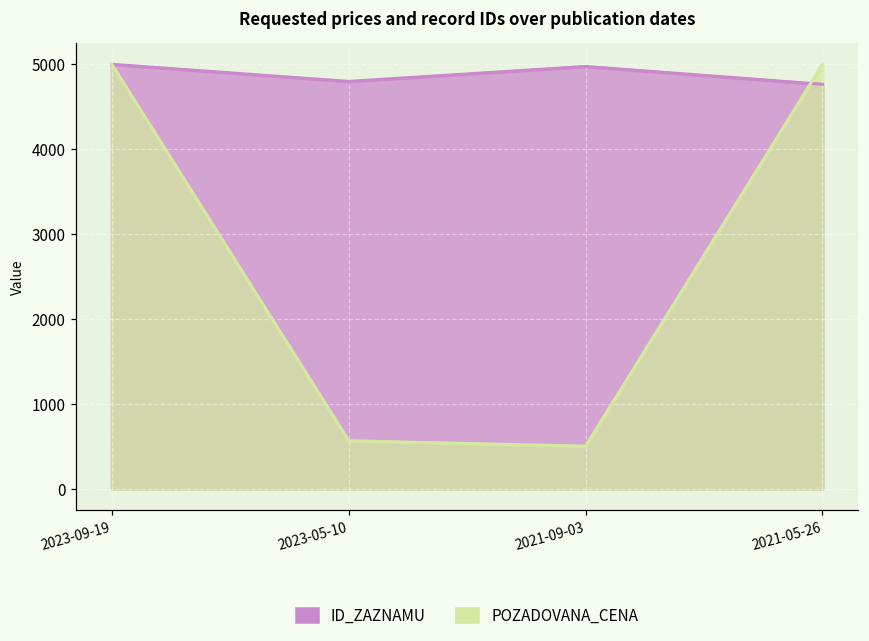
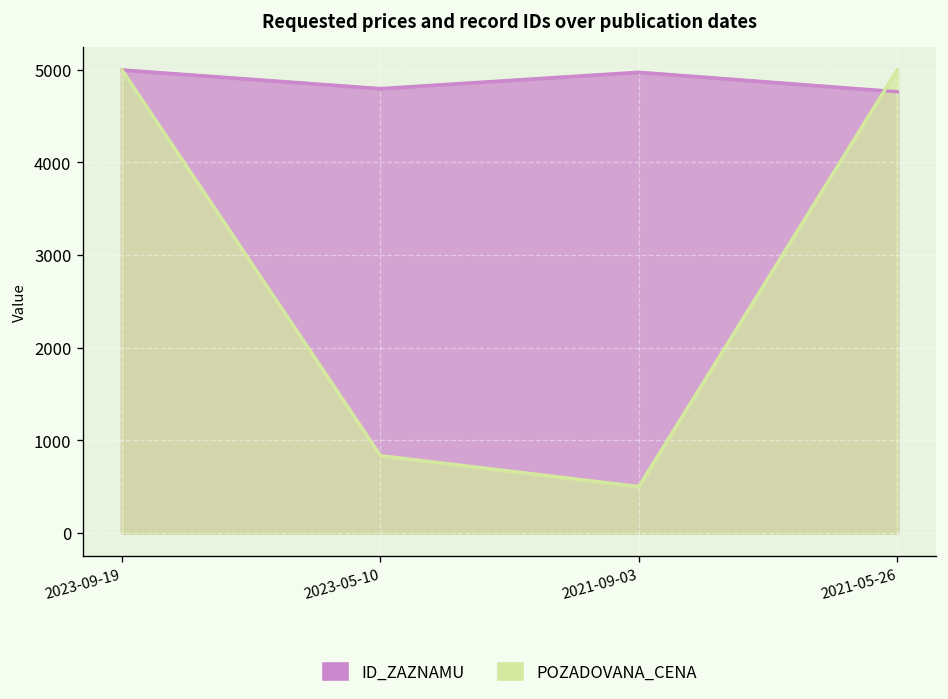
  {
    "ID_ZAZNAMU": {
      "2023-05-10": 4800,
      "2021-09-03": 5000,
      "2021-05-26": 4800
    },
    "POZADOVANA_CENA": {
-     "2023-05-10": 600,
+     "2023-05-10": 800,
      "2021-09-03": 500,
      "2021-05-26": 5000
    }
  }
